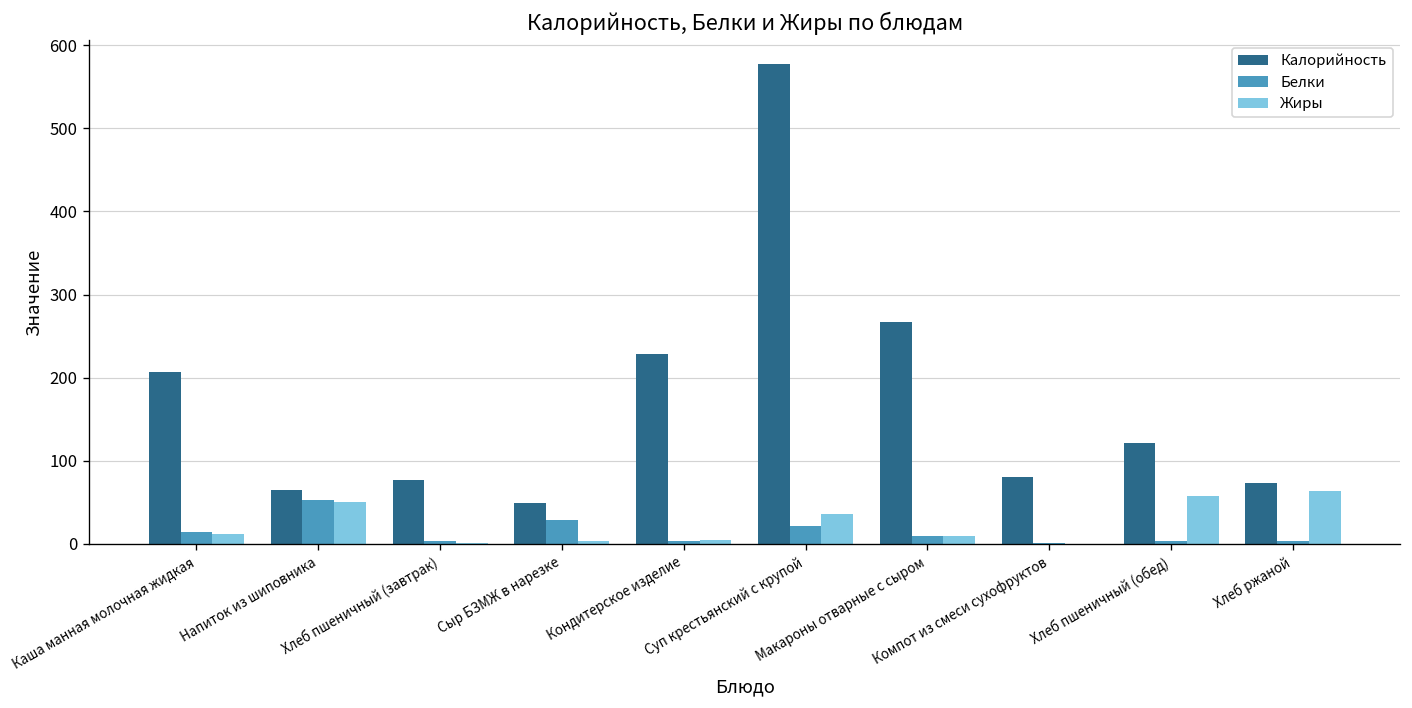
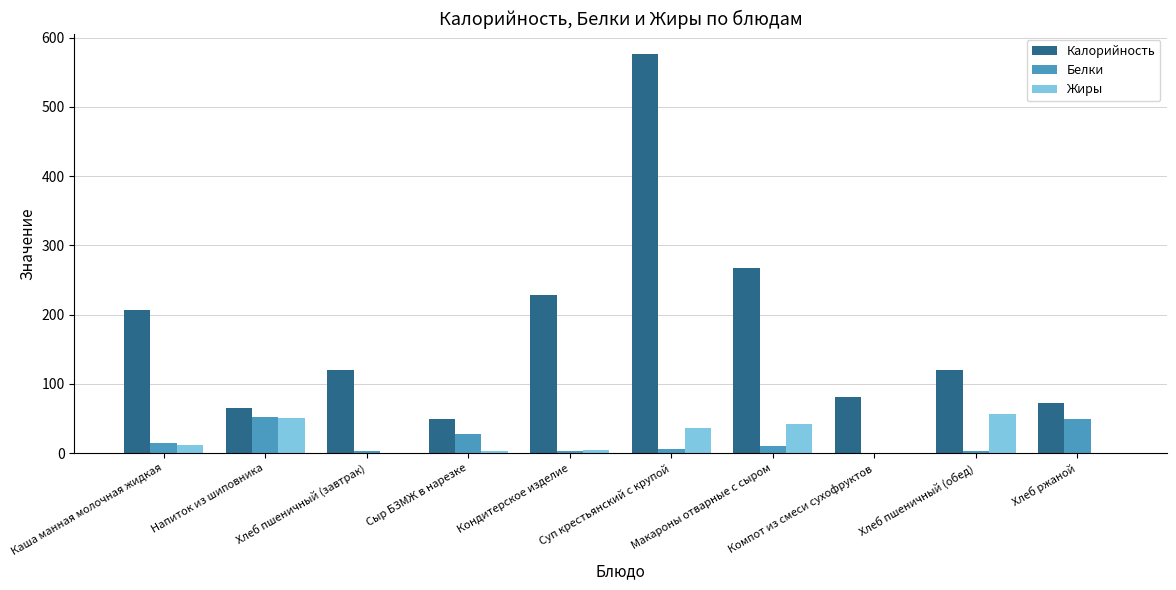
  {
    "Калорийность": {
      "Каша манная молочная жидкая": 210,
      "Напиток из шиповника": 70,
-     "Хлеб пшеничный (завтрак)": 80,
+     "Хлеб пшеничный (завтрак)": 120,
      "Сыр БЗМЖ в нарезке": 50,
      "Кондитерское изделие": 230,
      "Суп крестьянский с крупой": 580,
      "Макароны отварные с сыром": 270,
      "Компот из смеси сухофруктов": 80,
      "Хлеб пшеничный (обед)": 120,
      "Хлеб ржаной": 70
    },
    "Белки": {
      "Каша манная молочная жидкая": 10,
      "Напиток из шиповника": 50,
      "Хлеб пшеничный (завтрак)": 0,
      "Сыр БЗМЖ в нарезке": 30,
      "Кондитерское изделие": 0,
-     "Суп крестьянский с крупой": 20,
+     "Суп крестьянский с крупой": 10,
      "Макароны отварные с сыром": 10,
      "Хлеб пшеничный (обед)": 0,
-     "Хлеб ржаной": 0
+     "Хлеб ржаной": 50
    },
    "Жиры": {
      "Каша манная молочная жидкая": 10,
      "Напиток из шиповника": 50,
      "Сыр БЗМЖ в нарезке": 0,
      "Кондитерское изделие": 0,
      "Суп крестьянский с крупой": 40,
-     "Макароны отварные с сыром": 10,
+     "Макароны отварные с сыром": 40,
      "Компот из смеси сухофруктов": 0,
      "Хлеб пшеничный (обед)": 60,
-     "Хлеб ржаной": 60
+     "Хлеб ржаной": 0
    }
  }
